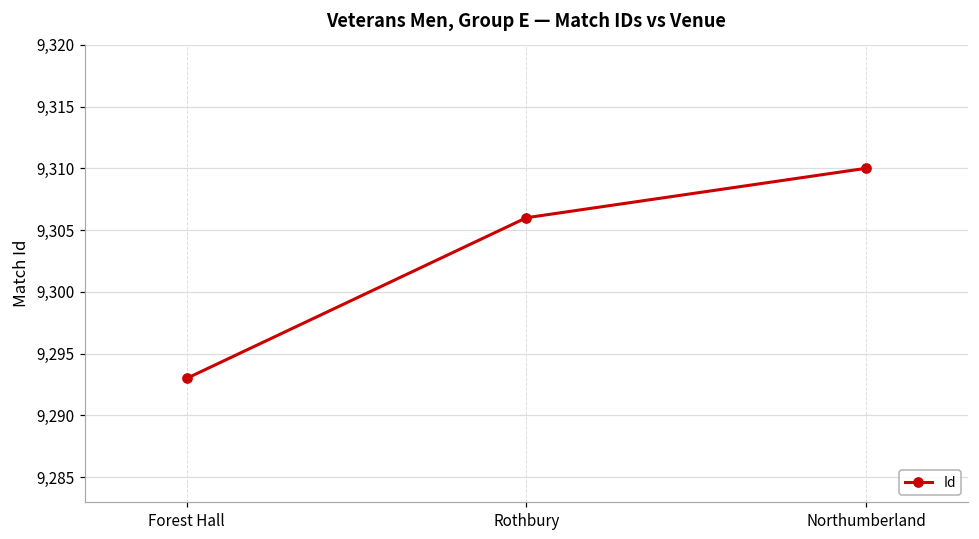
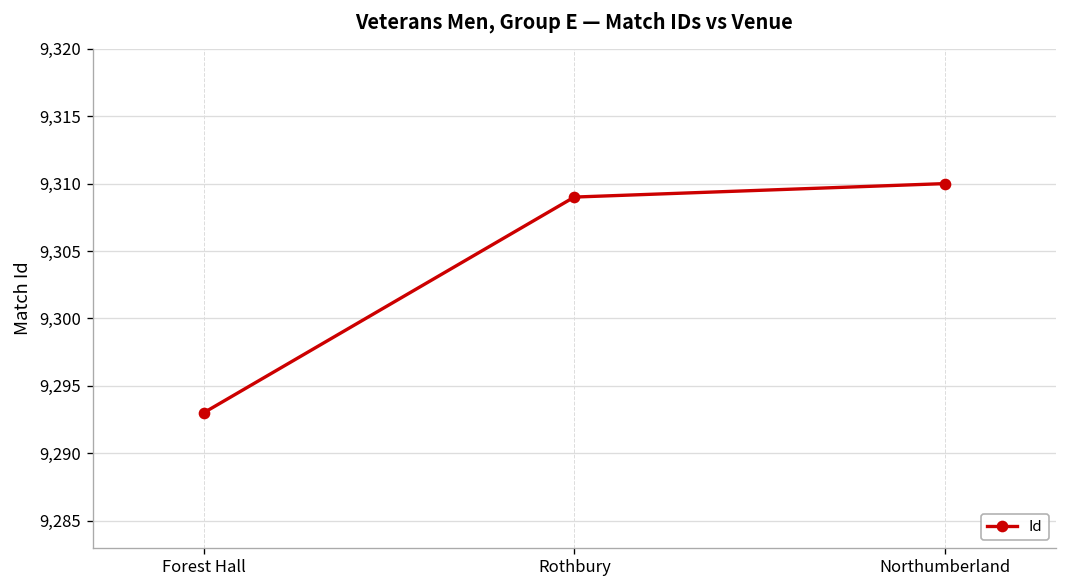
  {
    "Forest Hall": "9,293",
-   "Rothbury": "9,306",
+   "Rothbury": "9,309",
    "Northumberland": "9,310"
  }
